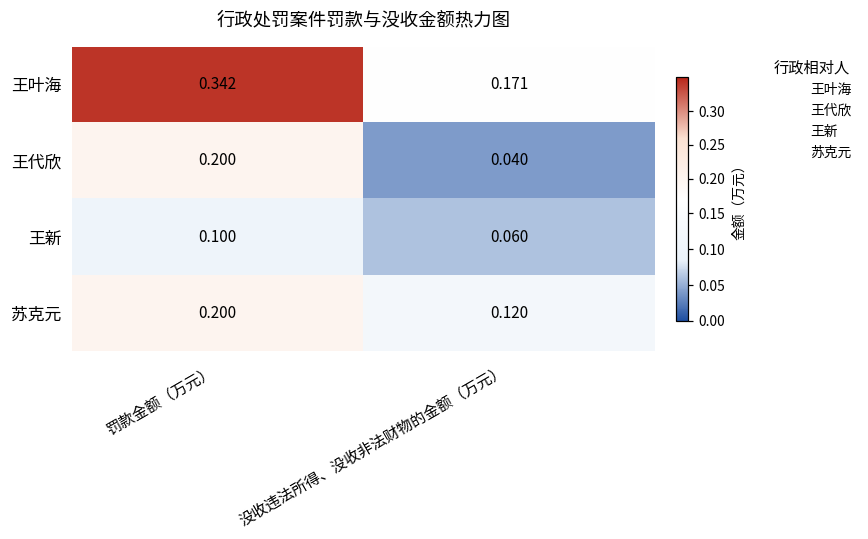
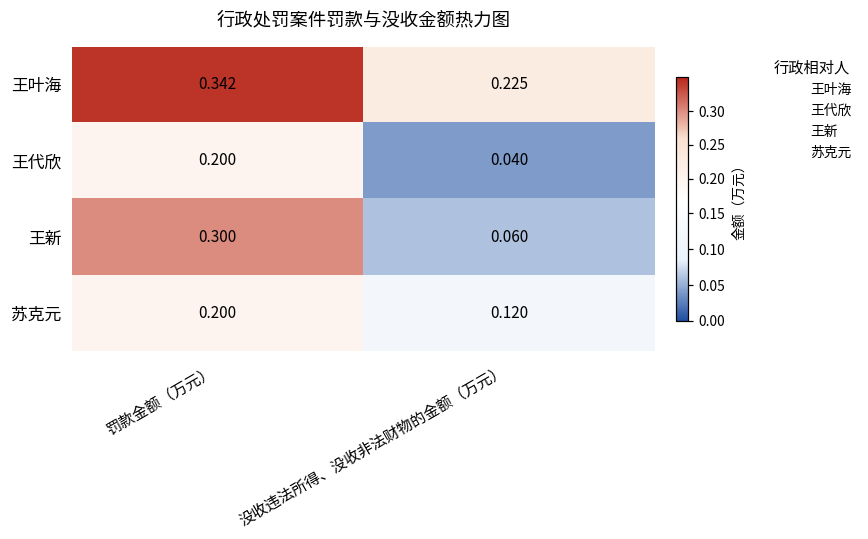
  {
    "王叶海": {
      "罚款金额（万元）": 0.342,
-     "没收违法所得、没收非法财物的金额（万元）": 0.171
+     "没收违法所得、没收非法财物的金额（万元）": 0.225
    },
    "王代欣": {
      "罚款金额（万元）": 0.200,
      "没收违法所得、没收非法财物的金额（万元）": 0.040
    },
    "王新": {
-     "罚款金额（万元）": 0.100,
+     "罚款金额（万元）": 0.300,
      "没收违法所得、没收非法财物的金额（万元）": 0.060
    },
    "苏克元": {
      "罚款金额（万元）": 0.200,
      "没收违法所得、没收非法财物的金额（万元）": 0.120
    }
  }
